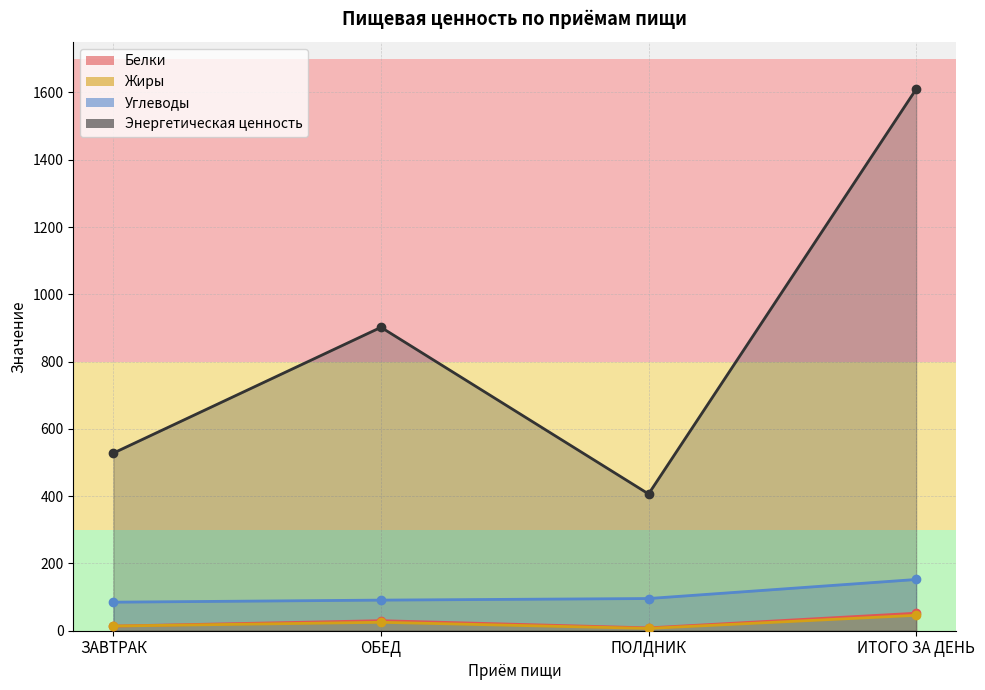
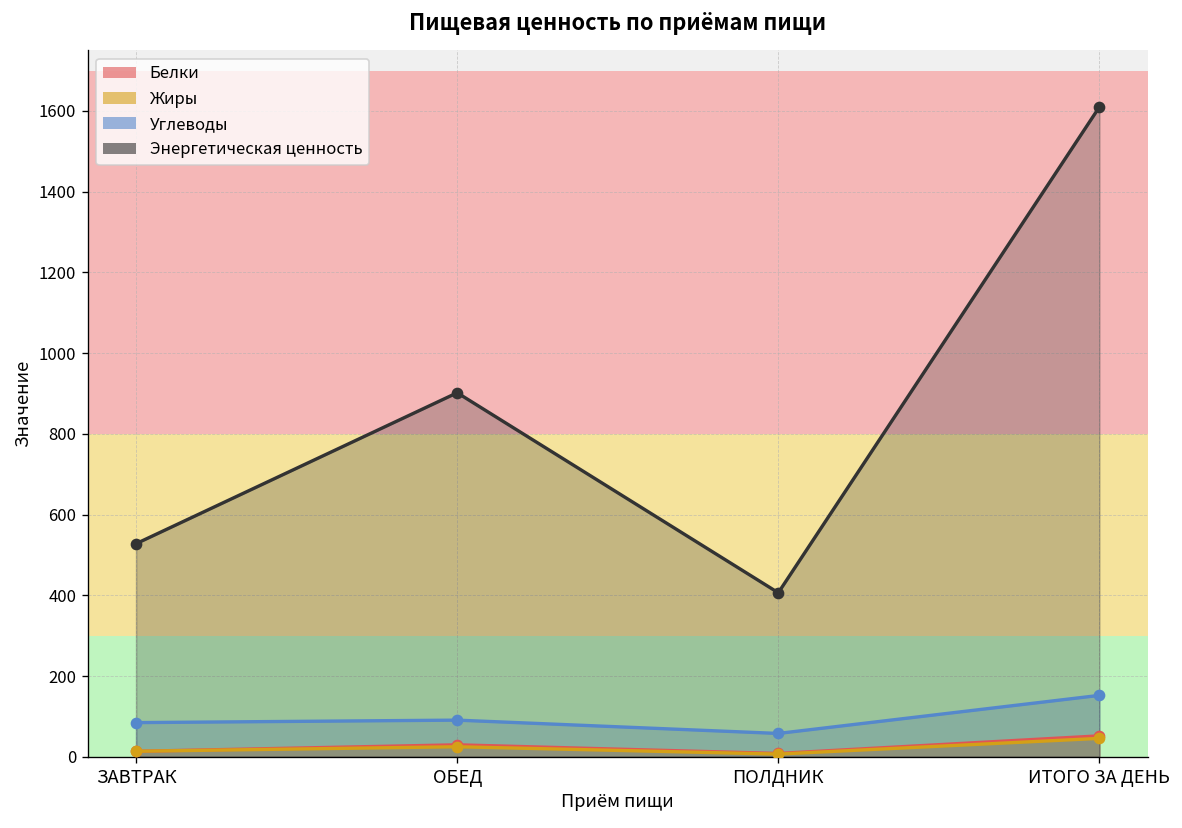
  {
    "Углеводы": {
      "ЗАВТРАК": 80,
      "ОБЕД": 90,
-     "ПОЛДНИК": 100,
+     "ПОЛДНИК": 60,
      "ИТОГО ЗА ДЕНЬ": 150
    },
    "Энергетическая ценность": {
      "ЗАВТРАК": 530,
      "ОБЕД": 900,
      "ПОЛДНИК": 410,
      "ИТОГО ЗА ДЕНЬ": 1610
    }
  }
